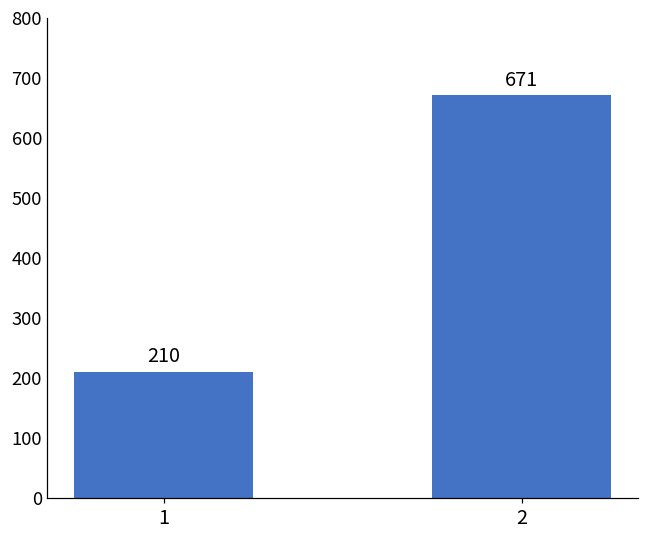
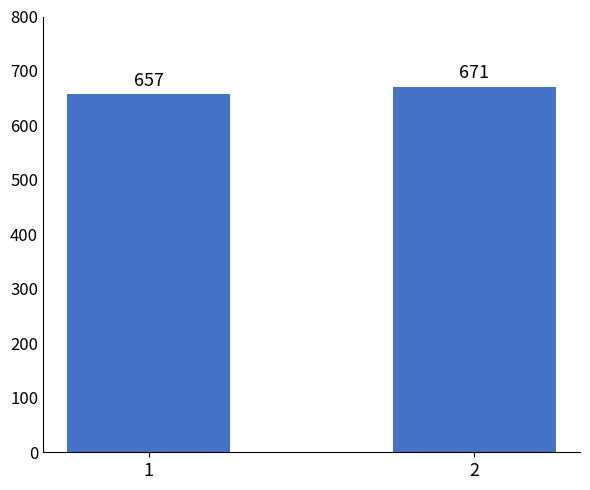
  {
-   "1": 210,
+   "1": 657,
    "2": 671
  }
